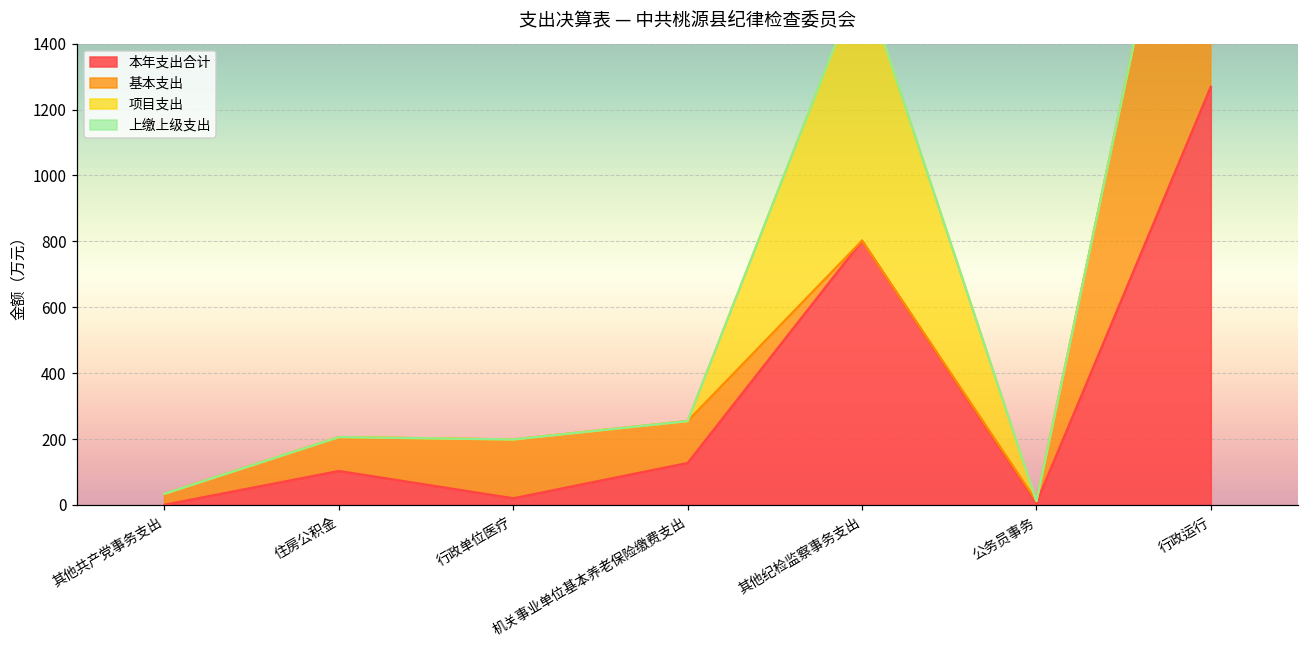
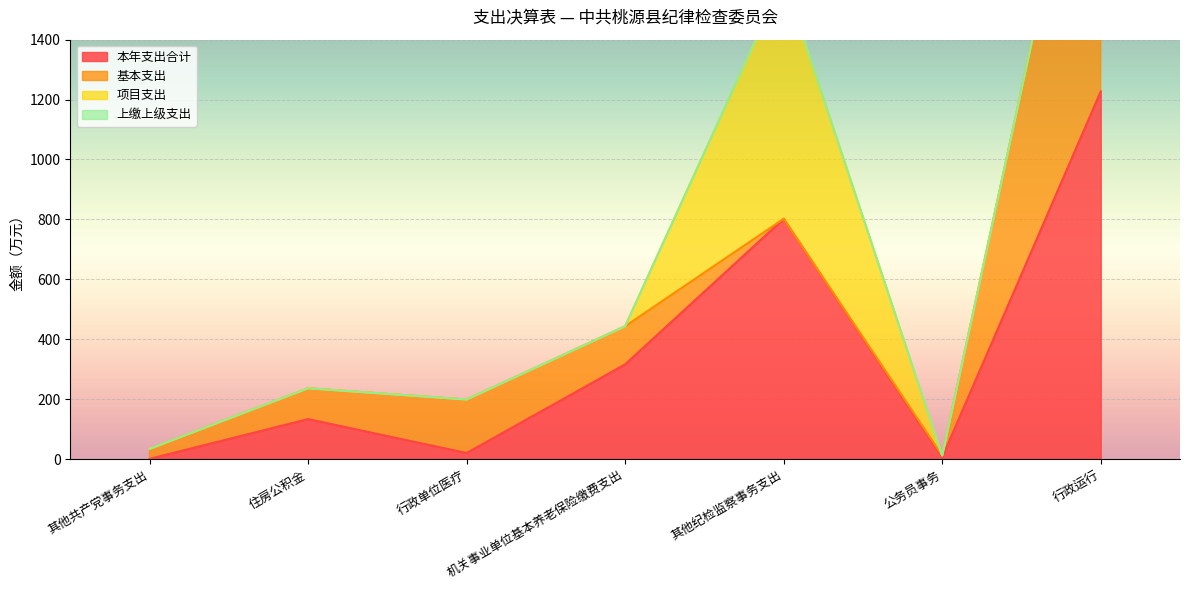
  {
    "本年支出合计": {
      "其他共产党事务支出": 0,
-     "住房公积金": 100,
+     "住房公积金": 130,
      "行政单位医疗": 20,
-     "机关事业单位基本养老保险缴费支出": 130,
-     "行政运行": 1270
+     "机关事业单位基本养老保险缴费支出": 320,
+     "行政运行": 1230
    }
  }
